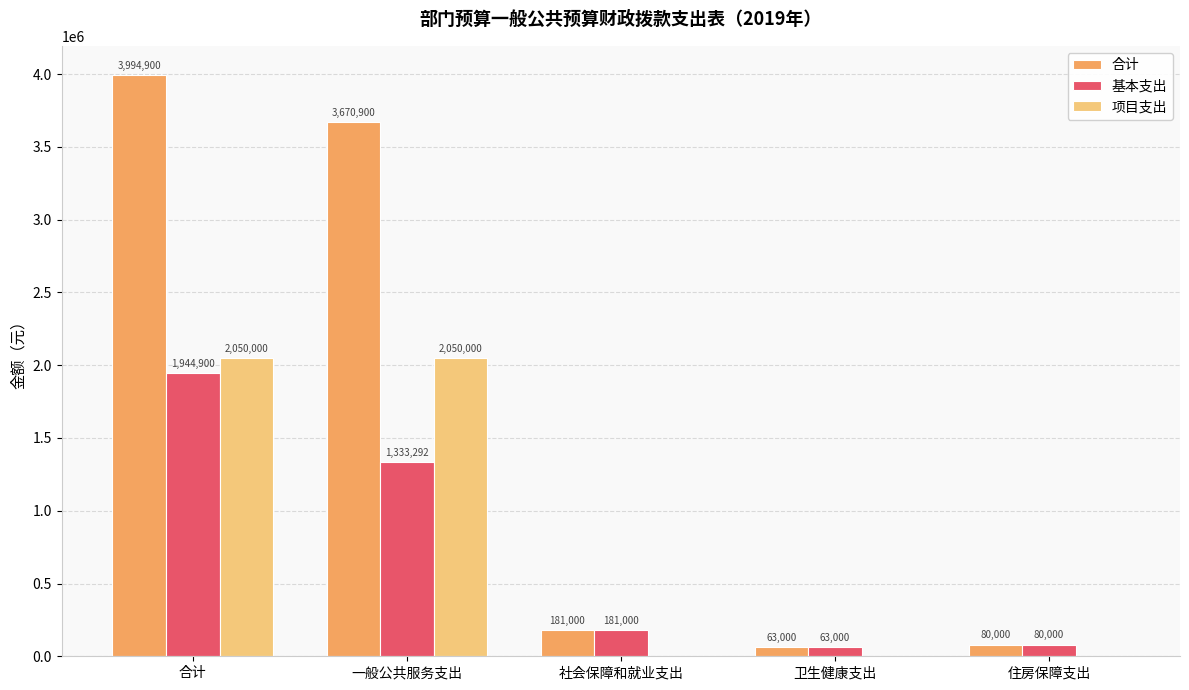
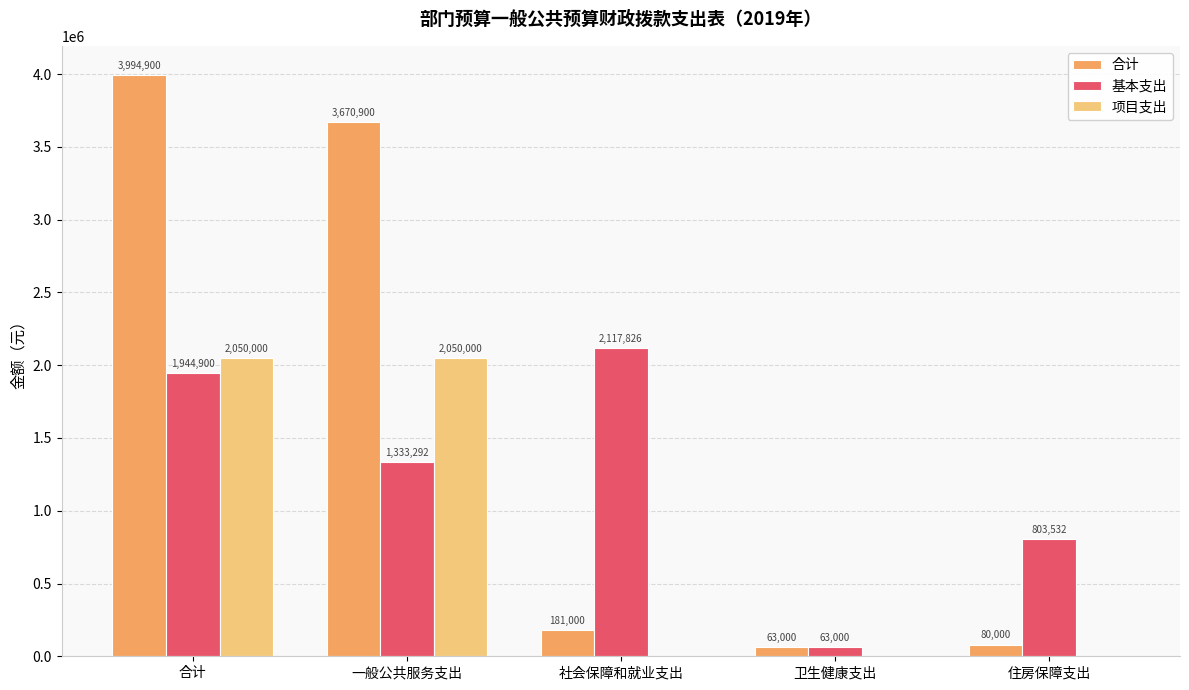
  {
    "基本支出": {
      "合计": "1,944,900",
      "一般公共服务支出": "1,333,292",
-     "社会保障和就业支出": "181,000",
+     "社会保障和就业支出": "2,117,826",
      "卫生健康支出": "63,000",
-     "住房保障支出": "80,000"
+     "住房保障支出": "803,532"
    }
  }
